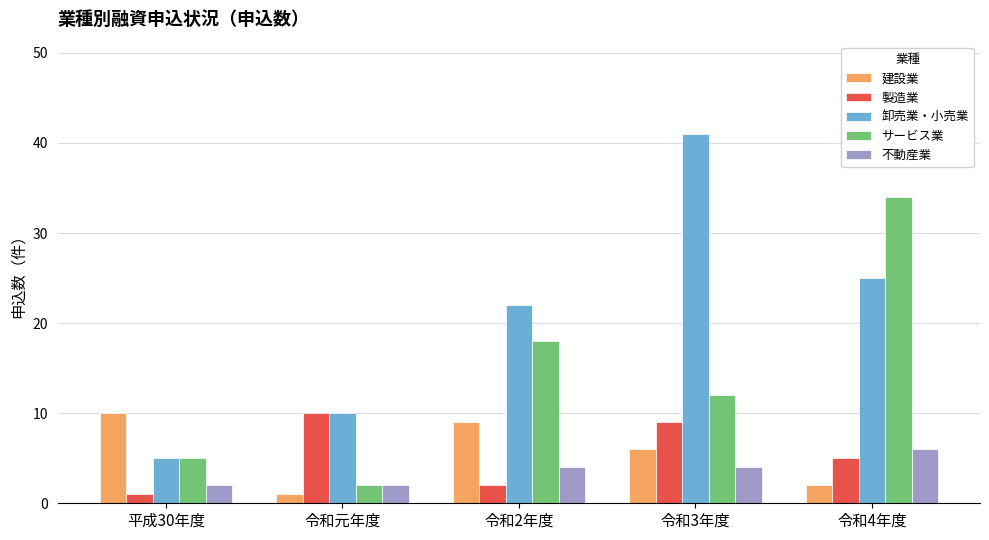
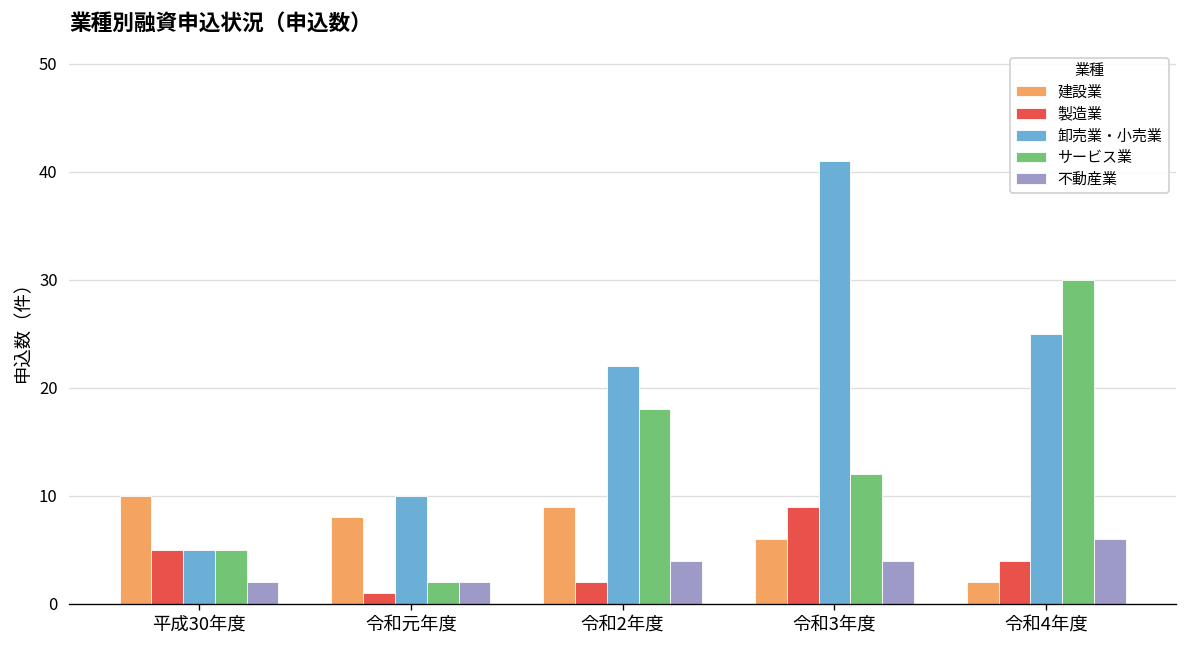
  {
    "建設業": {
      "平成30年度": 10,
-     "令和元年度": 1,
+     "令和元年度": 8,
      "令和2年度": 9,
      "令和3年度": 6,
      "令和4年度": 2
    },
    "製造業": {
-     "平成30年度": 1,
-     "令和元年度": 10,
+     "平成30年度": 5,
+     "令和元年度": 1,
      "令和2年度": 2,
      "令和3年度": 9,
-     "令和4年度": 5
+     "令和4年度": 4
    },
    "サービス業": {
      "平成30年度": 5,
      "令和元年度": 2,
      "令和2年度": 18,
      "令和3年度": 12,
-     "令和4年度": 34
+     "令和4年度": 30
    }
  }
